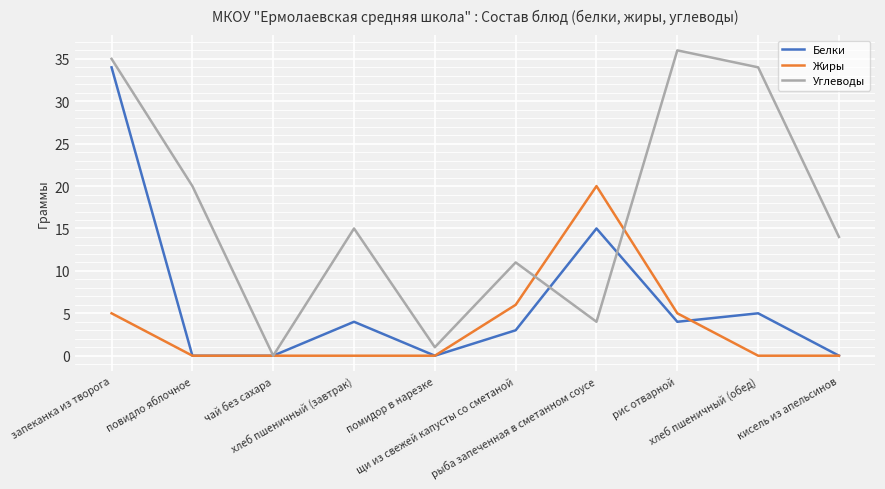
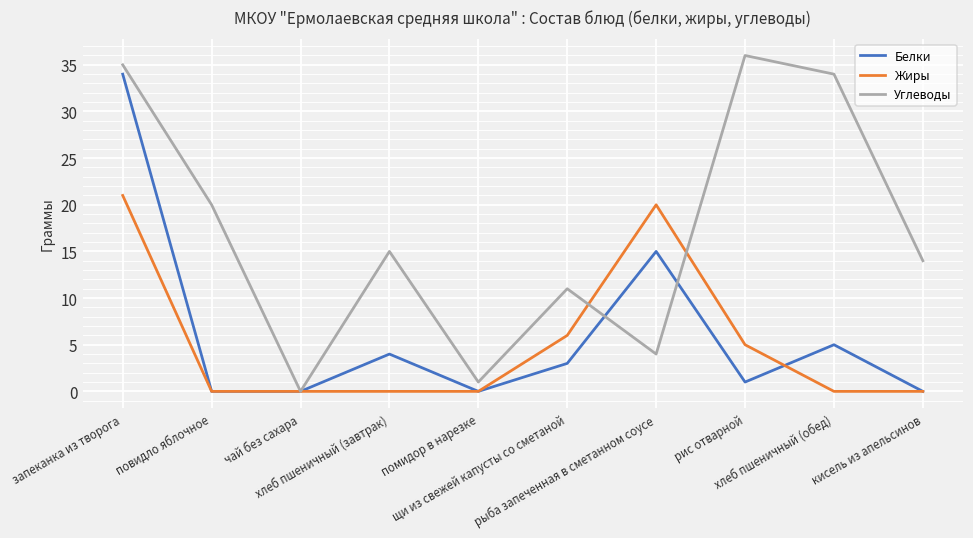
  {
    "Белки": {
      "запеканка из творога": 34,
      "хлеб пшеничный (завтрак)": 4,
      "щи из свежей капусты со сметаной": 3,
      "рыба запеченная в сметанном соусе": 15,
-     "рис отварной": 4,
+     "рис отварной": 1,
      "хлеб пшеничный (обед)": 5
    },
    "Жиры": {
-     "запеканка из творога": 5,
+     "запеканка из творога": 21,
      "хлеб пшеничный (завтрак)": 0,
      "щи из свежей капусты со сметаной": 6,
      "рыба запеченная в сметанном соусе": 20,
      "рис отварной": 5,
      "хлеб пшеничный (обед)": 0
    },
    "Углеводы": {
      "запеканка из творога": 35,
      "повидло яблочное": 20,
      "хлеб пшеничный (завтрак)": 15,
      "помидор в нарезке": 1,
      "щи из свежей капусты со сметаной": 11,
      "рыба запеченная в сметанном соусе": 4,
      "рис отварной": 36,
      "хлеб пшеничный (обед)": 34,
      "кисель из апельсинов": 14
    }
  }
